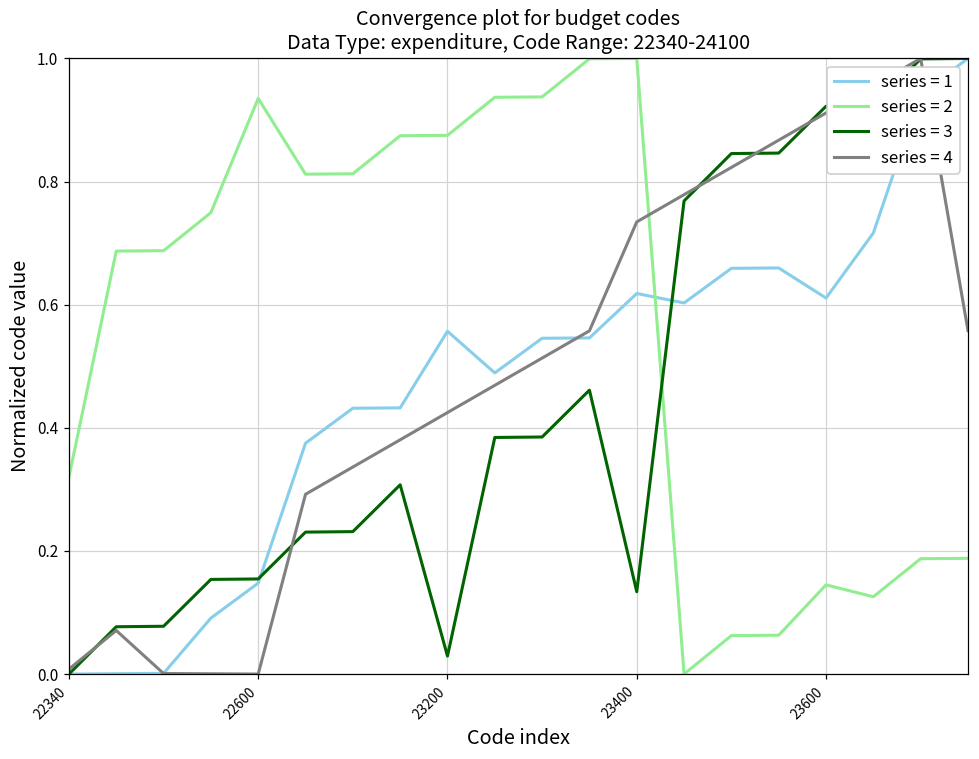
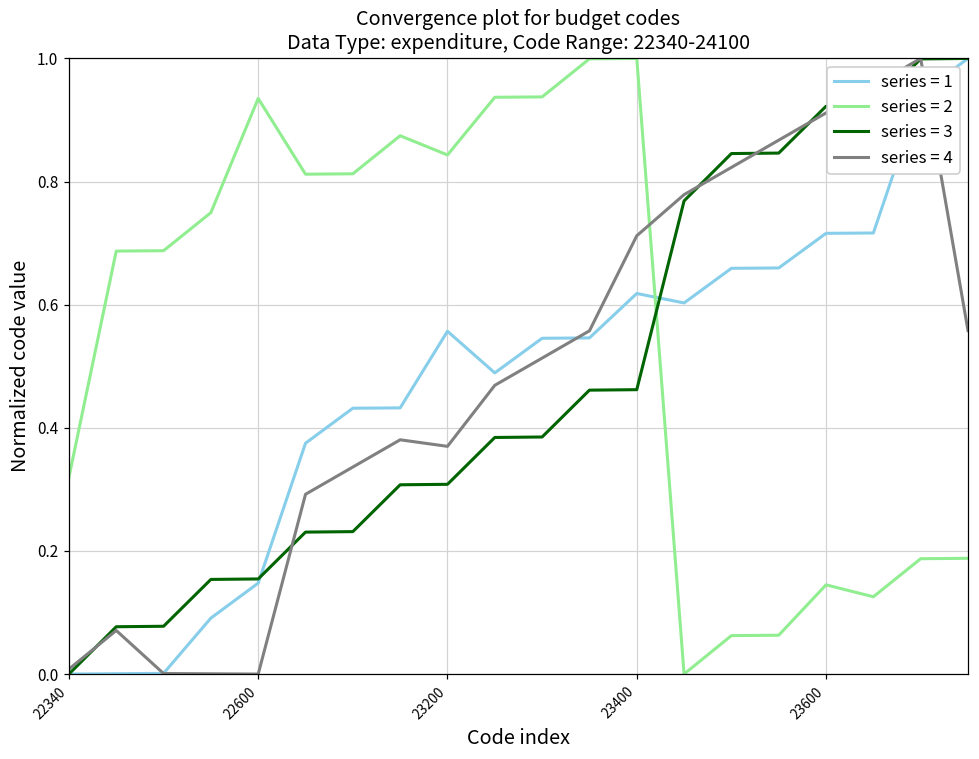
  {
    "series = 1": {
      "22600": 0.15,
      "23200": 0.56,
      "23400": 0.62,
-     "23600": 0.61
+     "23600": 0.72
    },
    "series = 2": {
      "22340": 0.32,
      "22600": 0.94,
-     "23200": 0.88,
+     "23200": 0.84,
      "23400": 1.00,
      "23600": 0.14
    },
    "series = 3": {
      "22600": 0.15,
-     "23200": 0.03,
-     "23400": 0.13,
+     "23200": 0.31,
+     "23400": 0.46,
      "23600": 0.92
    },
    "series = 4": {
      "22340": 0.01,
      "22600": 0.00,
-     "23200": 0.42,
-     "23400": 0.73,
+     "23200": 0.37,
+     "23400": 0.71,
      "23600": 0.91
    }
  }
